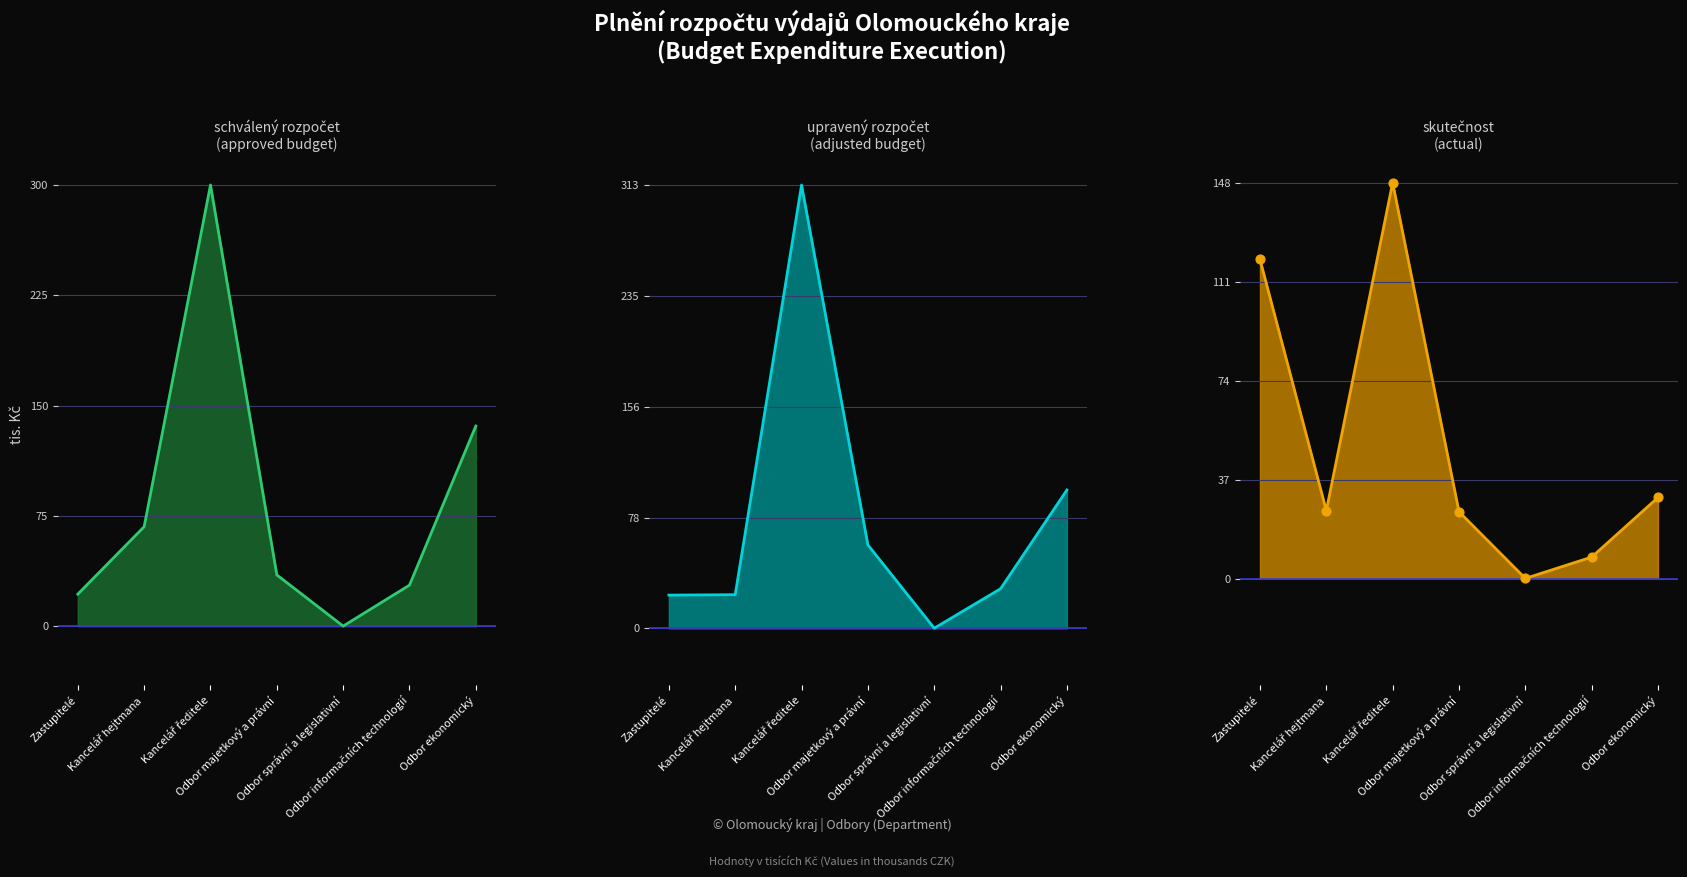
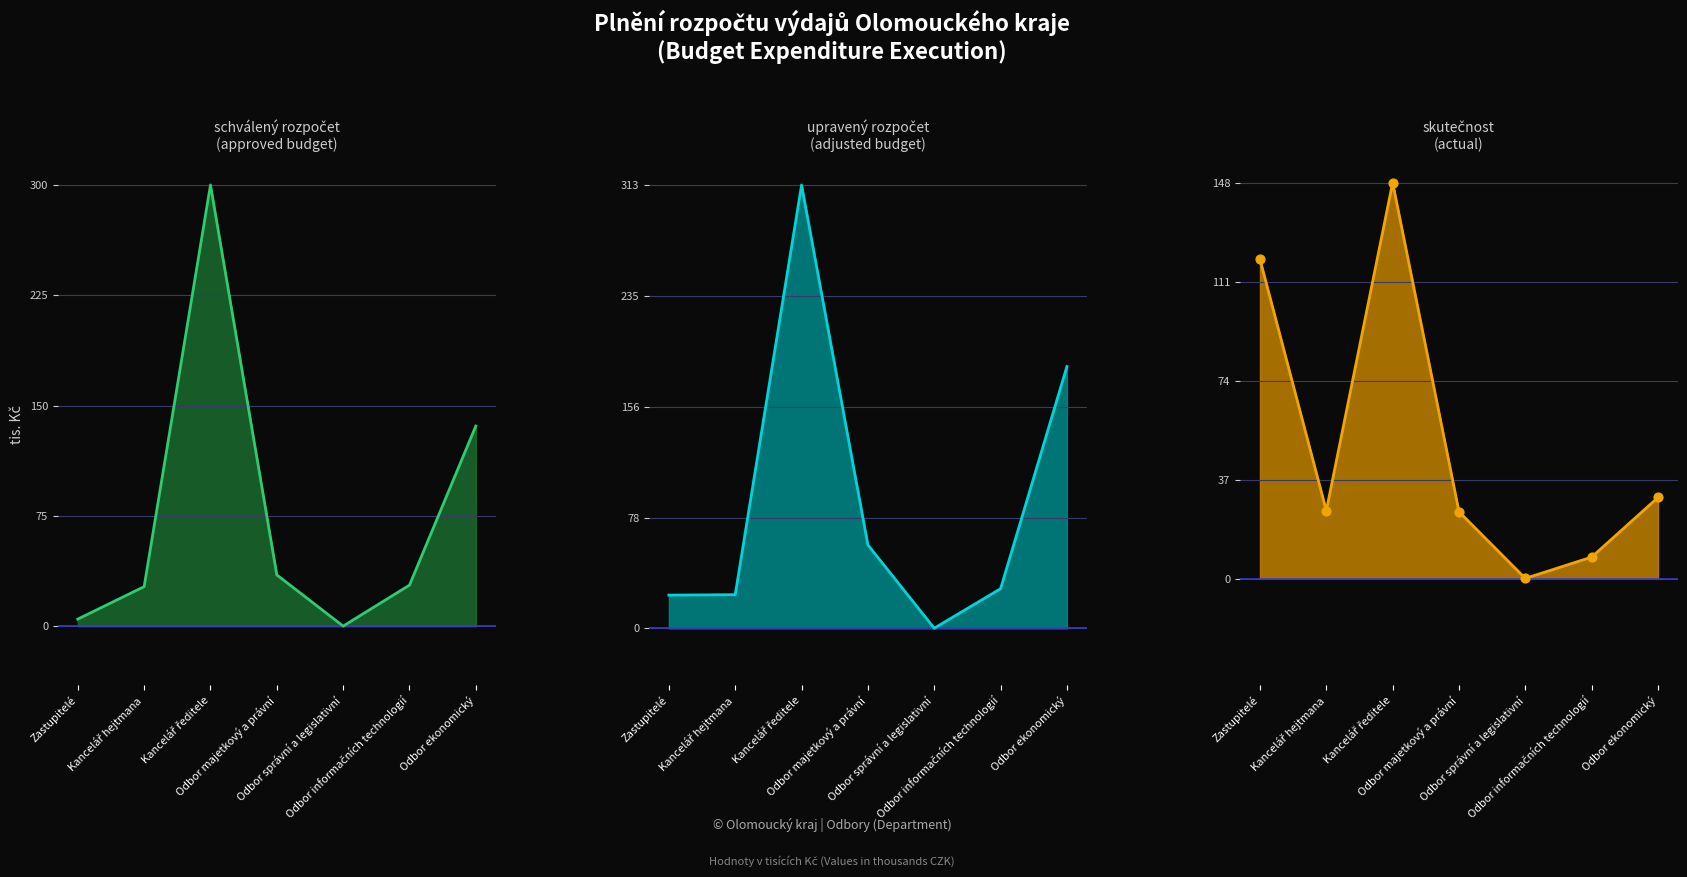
  {
    "schválený rozpočet (approved budget)": {
-     "Zastupitelé": 22,
-     "Kancelář hejtmana": 68,
+     "Zastupitelé": 5,
+     "Kancelář hejtmana": 27,
      "Kancelář ředitele": 301,
      "Odbor majetkový a právní": 35,
      "Odbor správní a legislativní": 0,
      "Odbor informačních technologií": 28,
      "Odbor ekonomický": 136
    },
    "upravený rozpočet (adjusted budget)": {
      "Zastupitelé": 23,
      "Kancelář hejtmana": 24,
      "Kancelář ředitele": 313,
      "Odbor majetkový a právní": 59,
      "Odbor správní a legislativní": 0,
      "Odbor informačních technologií": 28,
-     "Odbor ekonomický": 98
+     "Odbor ekonomický": 185
    },
    "skutečnost (actual)": {
      "Zastupitelé": 120,
      "Kancelář hejtmana": 25,
      "Kancelář ředitele": 149,
      "Odbor majetkový a právní": 25,
      "Odbor správní a legislativní": 0,
      "Odbor informačních technologií": 8,
      "Odbor ekonomický": 30
    }
  }
